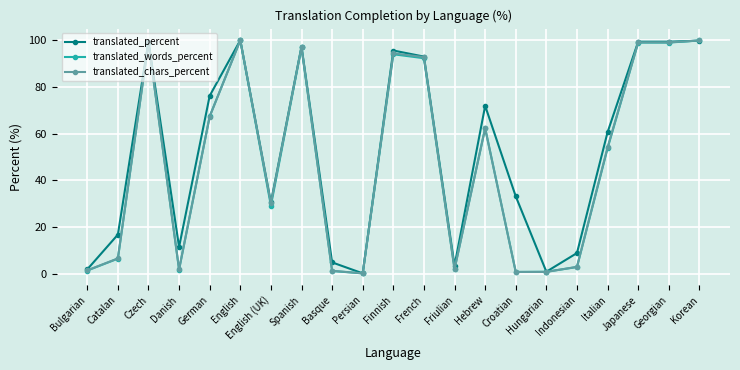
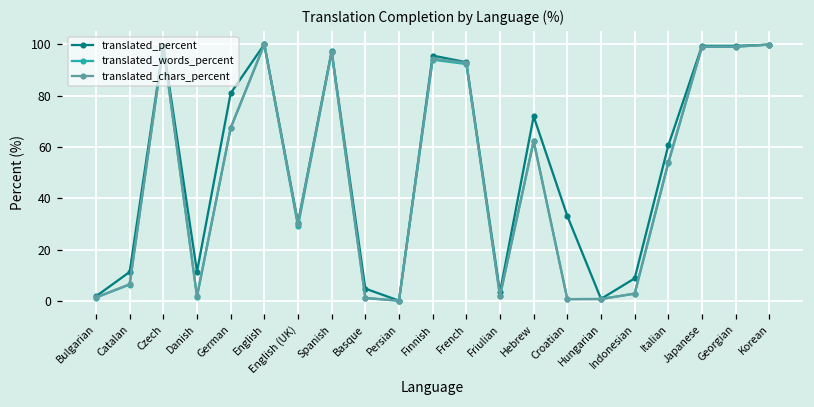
  {
    "translated_percent": {
-     "Catalan": 17,
+     "Catalan": 11,
      "Danish": 11,
-     "German": 76,
+     "German": 81,
      "Basque": 5,
      "Finnish": 96,
      "Friulian": 3,
      "Hebrew": 72,
      "Croatian": 33,
      "Indonesian": 9,
      "Italian": 61
    }
  }
